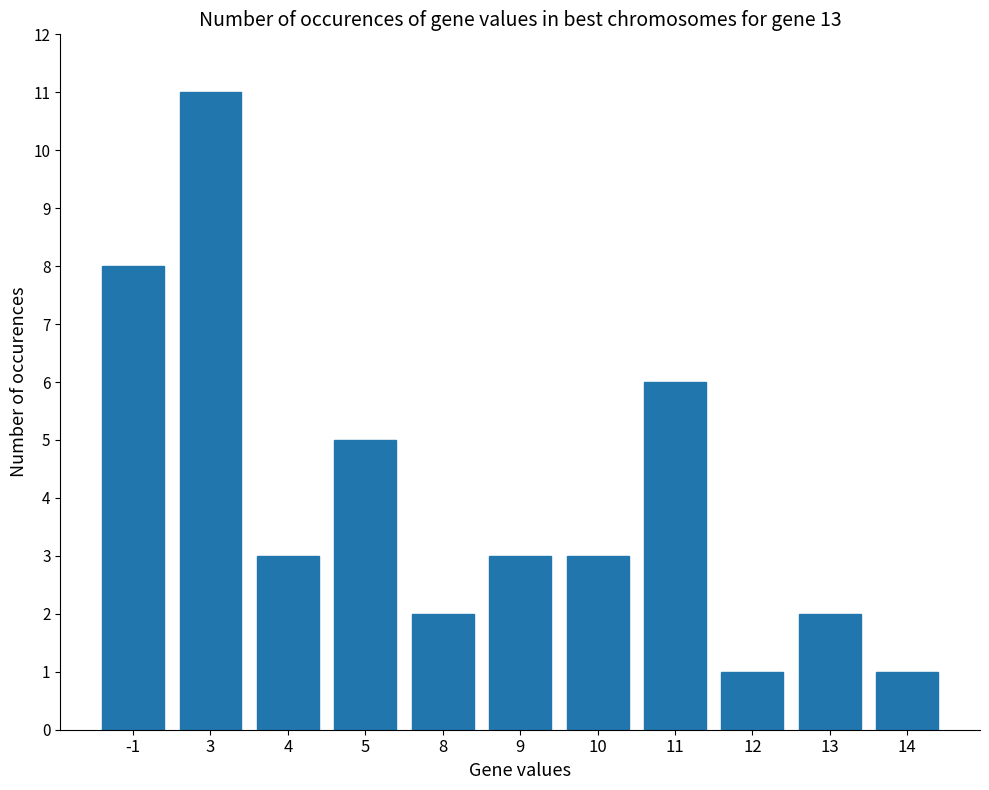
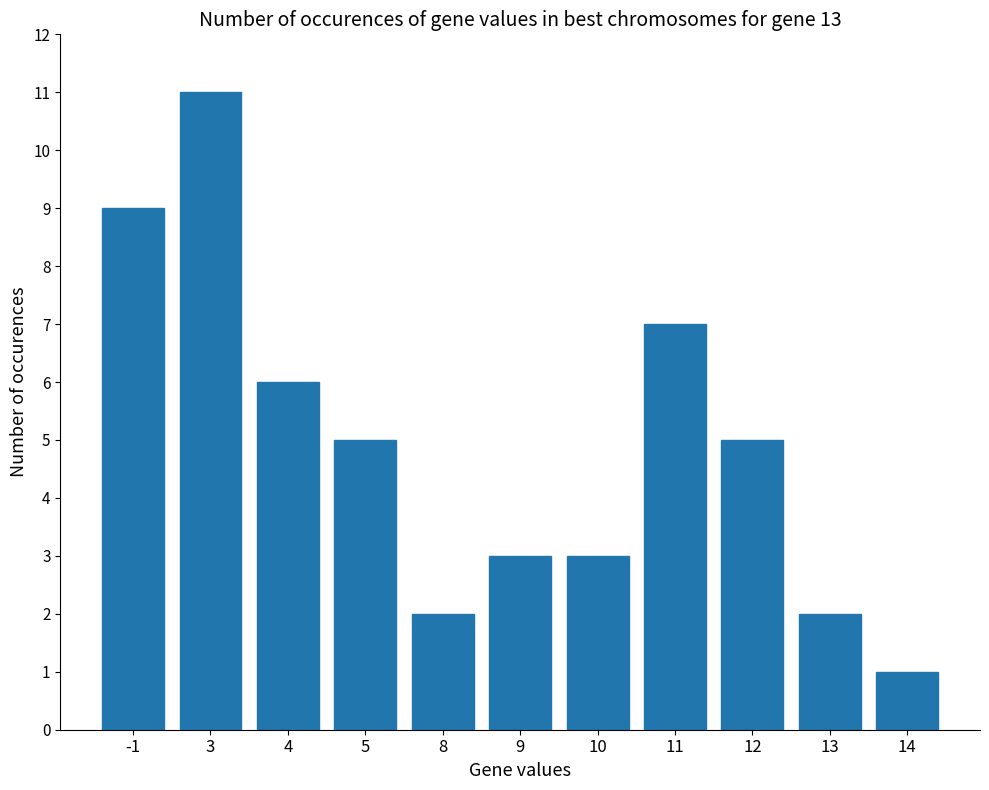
  {
-   "-1": 8,
+   "-1": 9,
    "3": 11,
-   "4": 3,
+   "4": 6,
    "5": 5,
    "8": 2,
    "9": 3,
    "10": 3,
-   "11": 6,
-   "12": 1,
+   "11": 7,
+   "12": 5,
    "13": 2,
    "14": 1
  }
